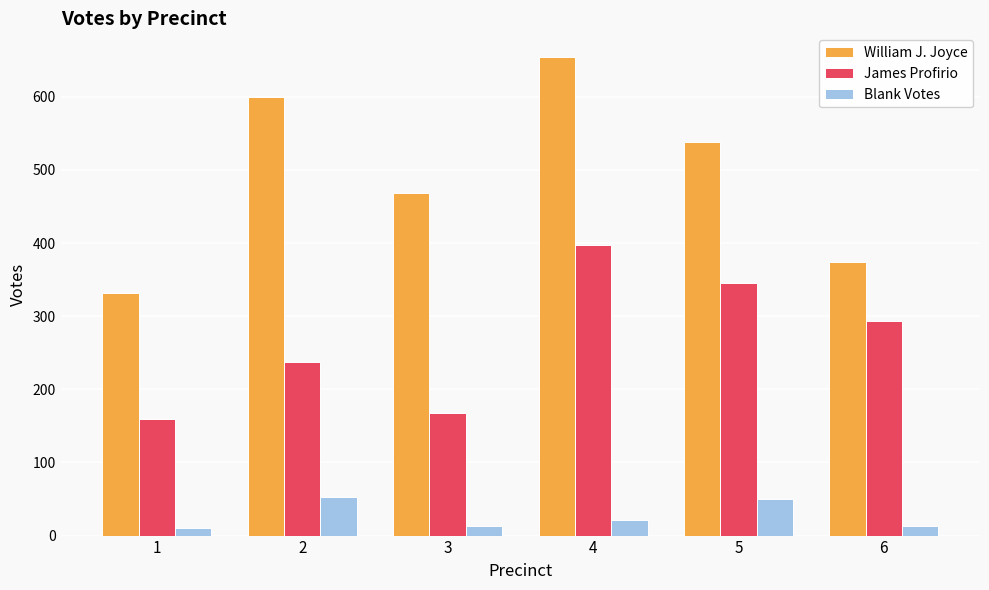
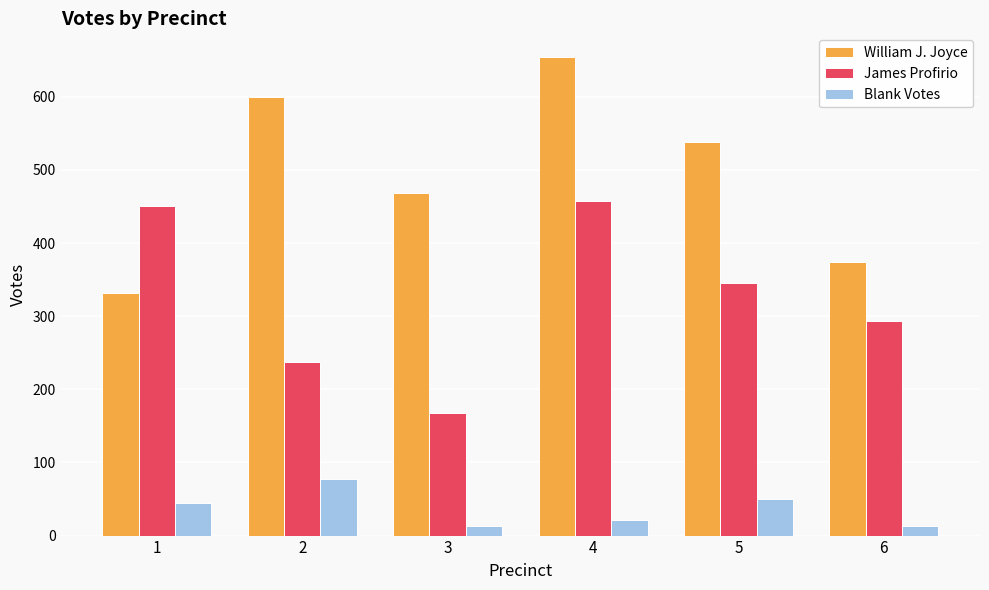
  {
    "William J. Joyce": {
      "1": 330,
      "2": 600,
      "3": 470,
      "4": 650,
      "5": 540,
      "6": 370
    },
    "James Profirio": {
-     "1": 160,
+     "1": 450,
      "2": 240,
      "3": 170,
-     "4": 400,
+     "4": 460,
      "5": 350,
      "6": 290
    },
    "Blank Votes": {
-     "1": 10,
-     "2": 50,
+     "1": 50,
+     "2": 80,
      "3": 10,
      "4": 20,
      "5": 50,
      "6": 10
    }
  }
